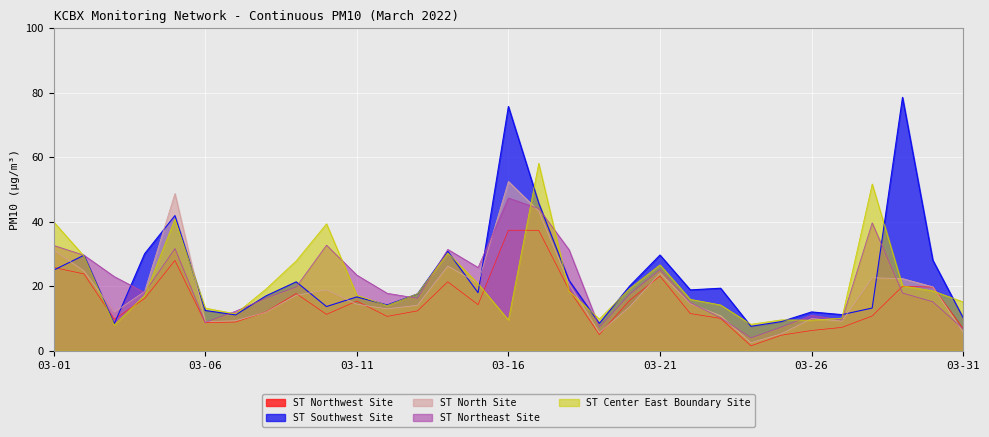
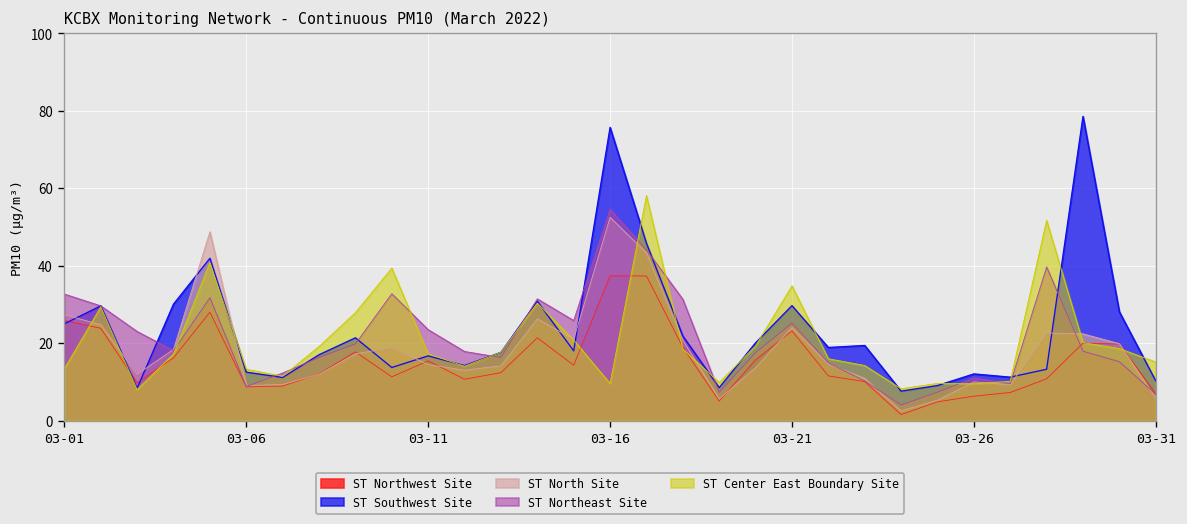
  {
    "ST Northwest Site": {
      "03-01": 26,
      "03-11": 15,
      "03-16": 37,
      "03-21": 23,
      "03-26": 6
    },
    "ST Southwest Site": {
      "03-01": 25,
      "03-16": 76,
      "03-21": 30,
      "03-26": 12,
      "03-31": 10
    },
    "ST North Site": {
-     "03-01": 31,
+     "03-01": 27,
      "03-11": 14,
      "03-16": 53,
      "03-21": 24,
      "03-31": 6
    },
    "ST Northeast Site": {
      "03-01": 33,
      "03-11": 23,
-     "03-16": 47,
+     "03-16": 55,
      "03-21": 25,
      "03-26": 11
    },
    "ST Center East Boundary Site": {
-     "03-01": 40,
+     "03-01": 13,
      "03-16": 10,
-     "03-21": 27,
+     "03-21": 35,
      "03-31": 15
    }
  }
